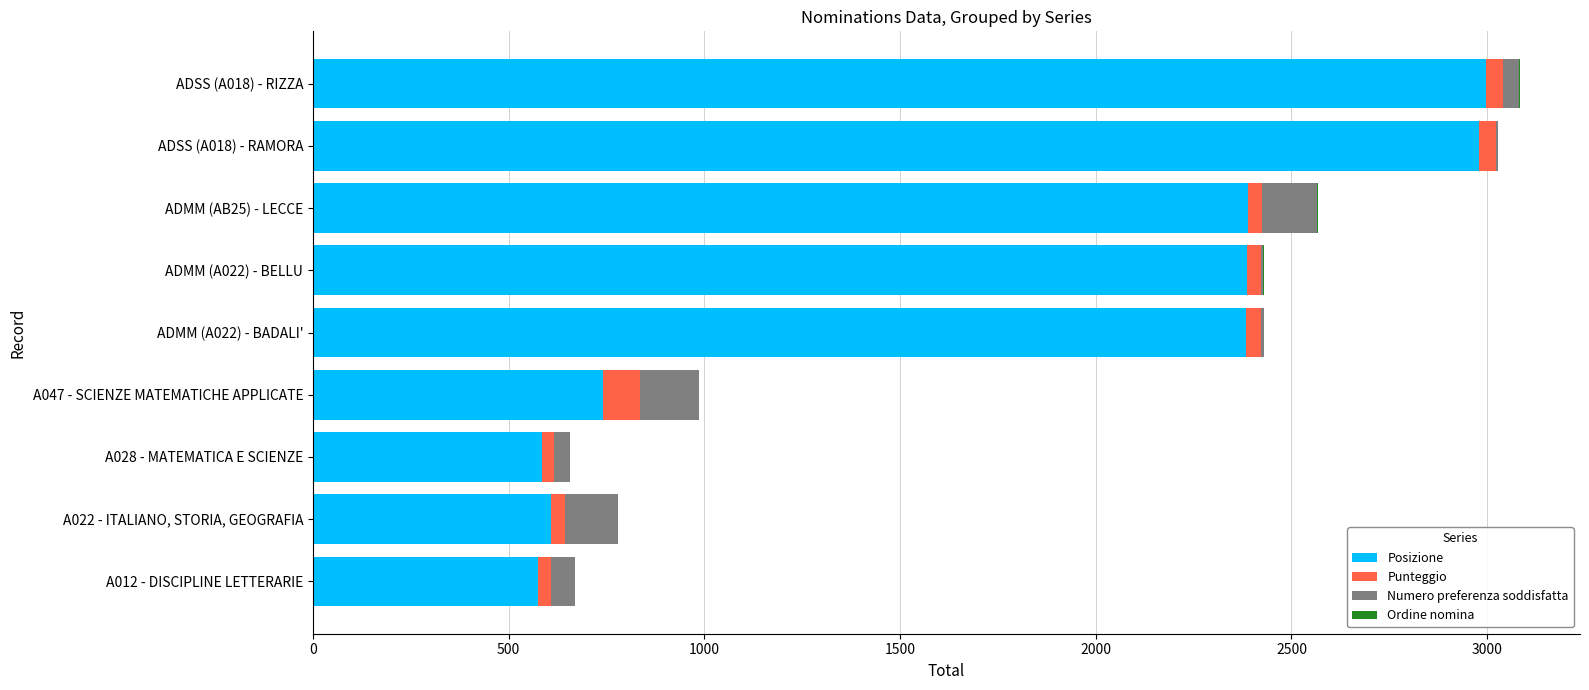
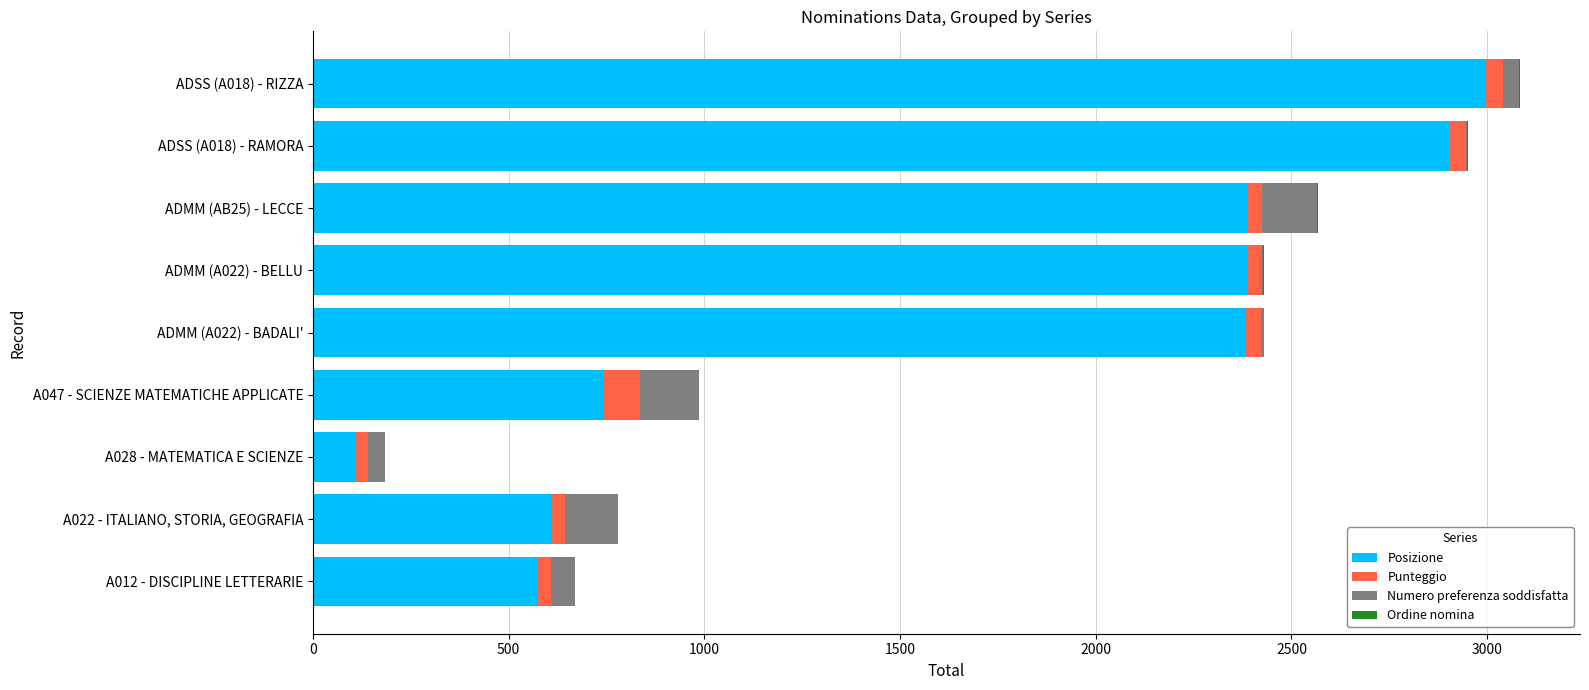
  {
    "Posizione": {
      "ADSS (A018) - RIZZA": 3000,
-     "ADSS (A018) - RAMORA": 2980,
+     "ADSS (A018) - RAMORA": 2900,
      "ADMM (AB25) - LECCE": 2390,
      "ADMM (A022) - BELLU": 2390,
      "ADMM (A022) - BADALI'": 2380,
      "A047 - SCIENZE MATEMATICHE APPLICATE": 740,
-     "A028 - MATEMATICA E SCIENZE": 590,
+     "A028 - MATEMATICA E SCIENZE": 110,
      "A022 - ITALIANO, STORIA, GEOGRAFIA": 610,
      "A012 - DISCIPLINE LETTERARIE": 570
    },
    "Punteggio": {
      "ADSS (A018) - RIZZA": 40,
      "ADSS (A018) - RAMORA": 40,
      "ADMM (AB25) - LECCE": 40,
      "ADMM (A022) - BELLU": 40,
      "ADMM (A022) - BADALI'": 40,
      "A047 - SCIENZE MATEMATICHE APPLICATE": 90,
      "A028 - MATEMATICA E SCIENZE": 30,
      "A022 - ITALIANO, STORIA, GEOGRAFIA": 40,
      "A012 - DISCIPLINE LETTERARIE": 40
    },
    "Numero preferenza soddisfatta": {
      "ADSS (A018) - RIZZA": 40,
      "ADMM (AB25) - LECCE": 140,
      "ADMM (A022) - BADALI'": 10,
      "A047 - SCIENZE MATEMATICHE APPLICATE": 150,
      "A028 - MATEMATICA E SCIENZE": 40,
      "A022 - ITALIANO, STORIA, GEOGRAFIA": 130,
      "A012 - DISCIPLINE LETTERARIE": 60
    }
  }
